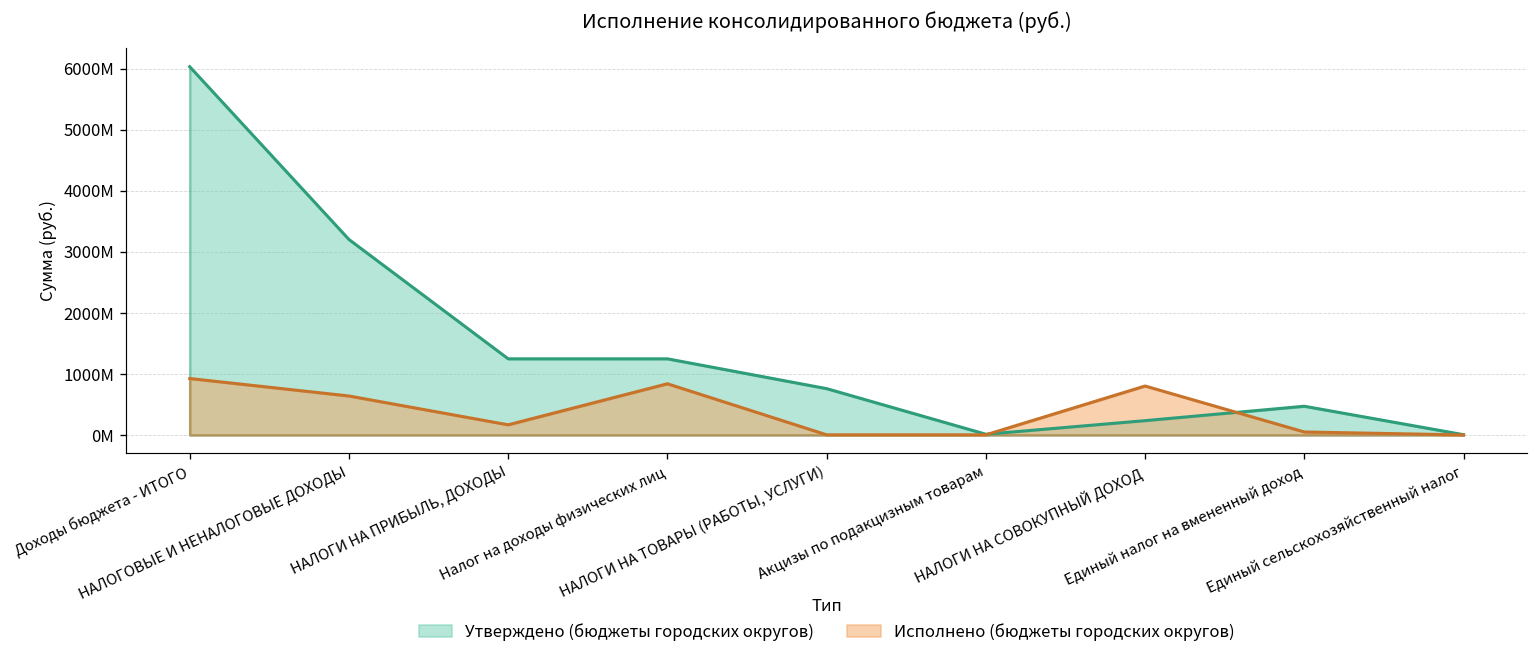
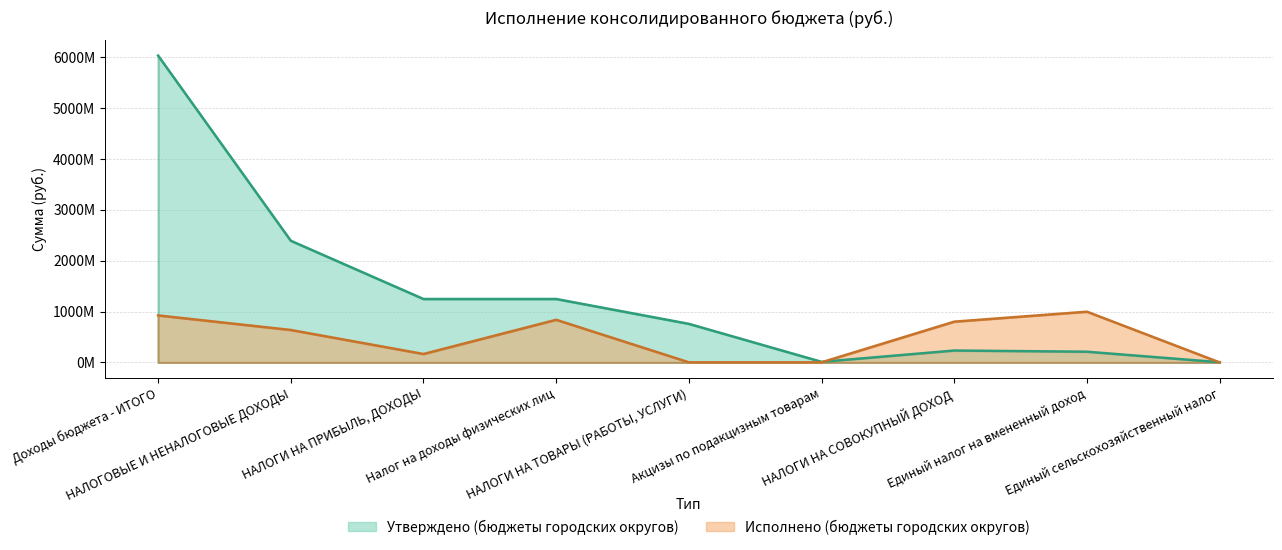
  {
    "Утверждено (бюджеты городских округов)": {
      "Доходы бюджета - ИТОГО": 6000000000,
-     "НАЛОГОВЫЕ И НЕНАЛОГОВЫЕ ДОХОДЫ": 3200000000,
+     "НАЛОГОВЫЕ И НЕНАЛОГОВЫЕ ДОХОДЫ": 2400000000,
      "НАЛОГИ НА ПРИБЫЛЬ, ДОХОДЫ": 1200000000,
      "Налог на доходы физических лиц": 1200000000,
      "НАЛОГИ НА ТОВАРЫ (РАБОТЫ, УСЛУГИ)": 800000000,
      "НАЛОГИ НА СОВОКУПНЫЙ ДОХОД": 200000000,
-     "Единый налог на вмененный доход": 500000000
+     "Единый налог на вмененный доход": 200000000
    },
    "Исполнено (бюджеты городских округов)": {
      "Доходы бюджета - ИТОГО": 900000000,
      "НАЛОГОВЫЕ И НЕНАЛОГОВЫЕ ДОХОДЫ": 600000000,
      "НАЛОГИ НА ПРИБЫЛЬ, ДОХОДЫ": 200000000,
      "Налог на доходы физических лиц": 800000000,
      "НАЛОГИ НА ТОВАРЫ (РАБОТЫ, УСЛУГИ)": 0,
      "НАЛОГИ НА СОВОКУПНЫЙ ДОХОД": 800000000,
-     "Единый налог на вмененный доход": 0
+     "Единый налог на вмененный доход": 1000000000
    }
  }
